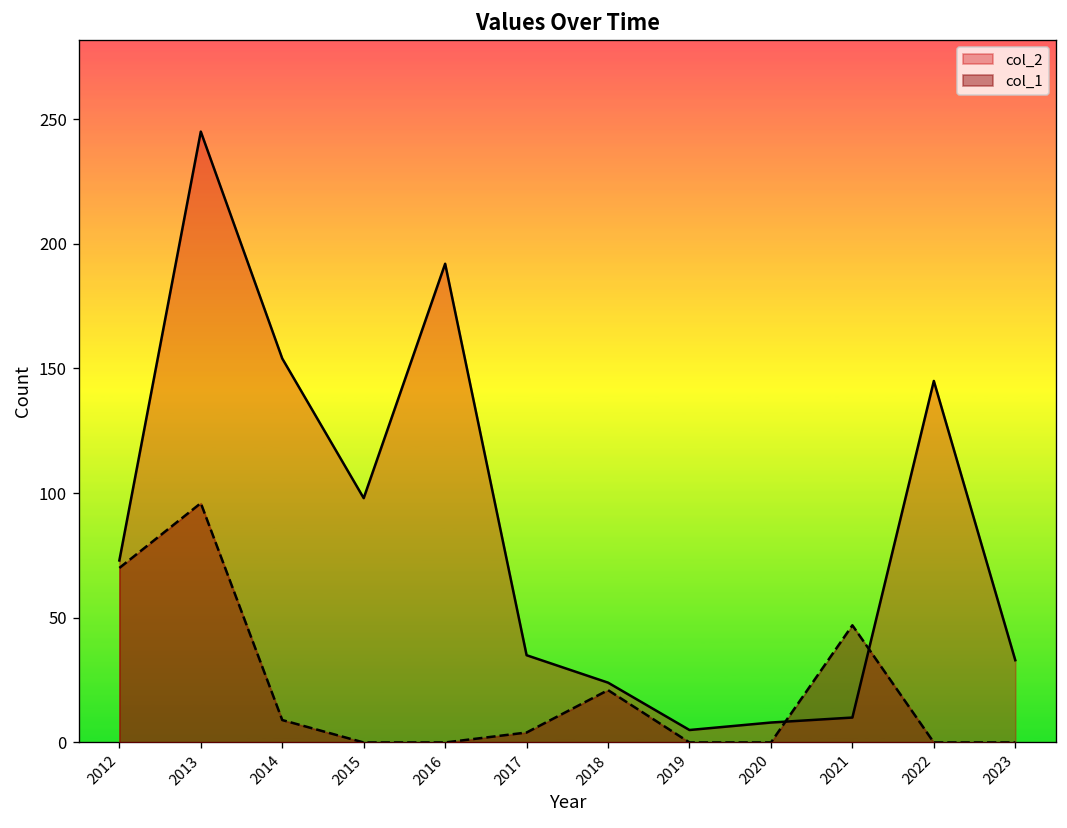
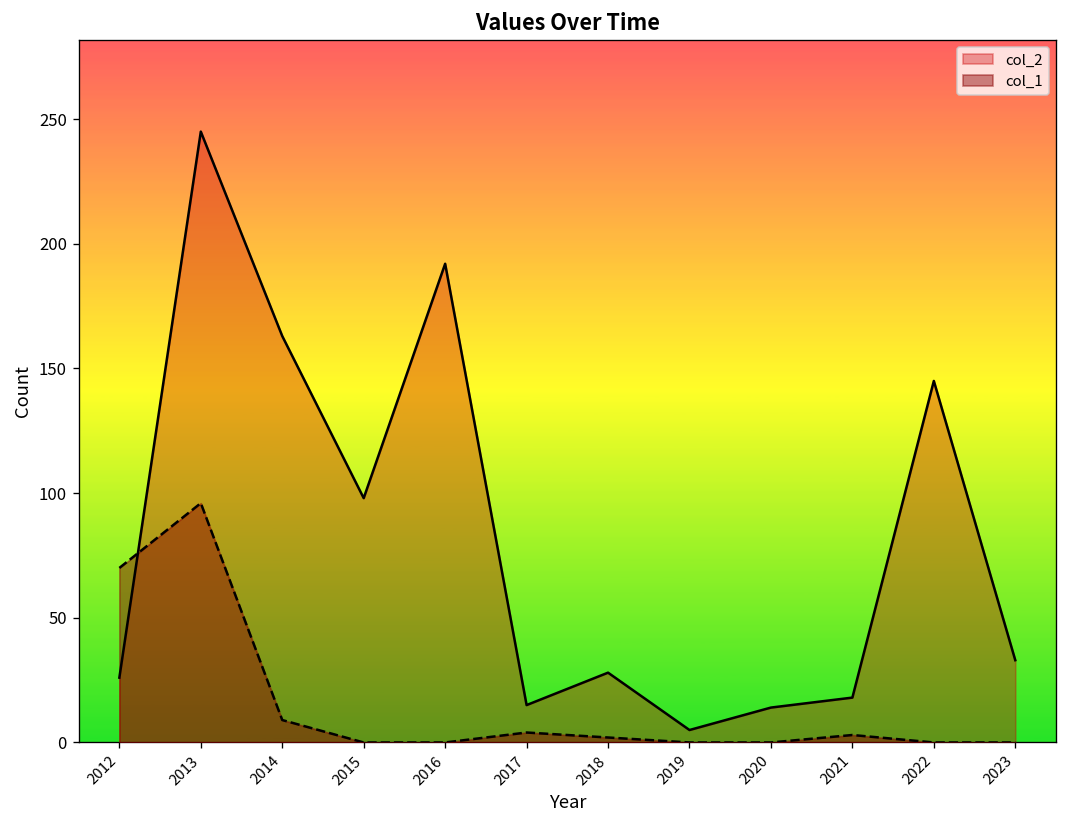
  {
    "col_2": {
-     "2012": 73,
+     "2012": 26,
      "2013": 245,
-     "2014": 154,
+     "2014": 163,
      "2015": 98,
      "2016": 192,
-     "2017": 35,
-     "2018": 24,
+     "2017": 15,
+     "2018": 28,
      "2019": 5,
-     "2020": 8,
-     "2021": 10,
+     "2020": 14,
+     "2021": 18,
      "2022": 145,
      "2023": 33
    },
    "col_1": {
      "2012": 70,
      "2013": 96,
      "2014": 9,
      "2015": 0,
      "2016": 0,
      "2017": 4,
-     "2018": 21,
+     "2018": 2,
      "2019": 0,
      "2020": 0,
-     "2021": 47,
+     "2021": 3,
      "2022": 0,
      "2023": 0
    }
  }
